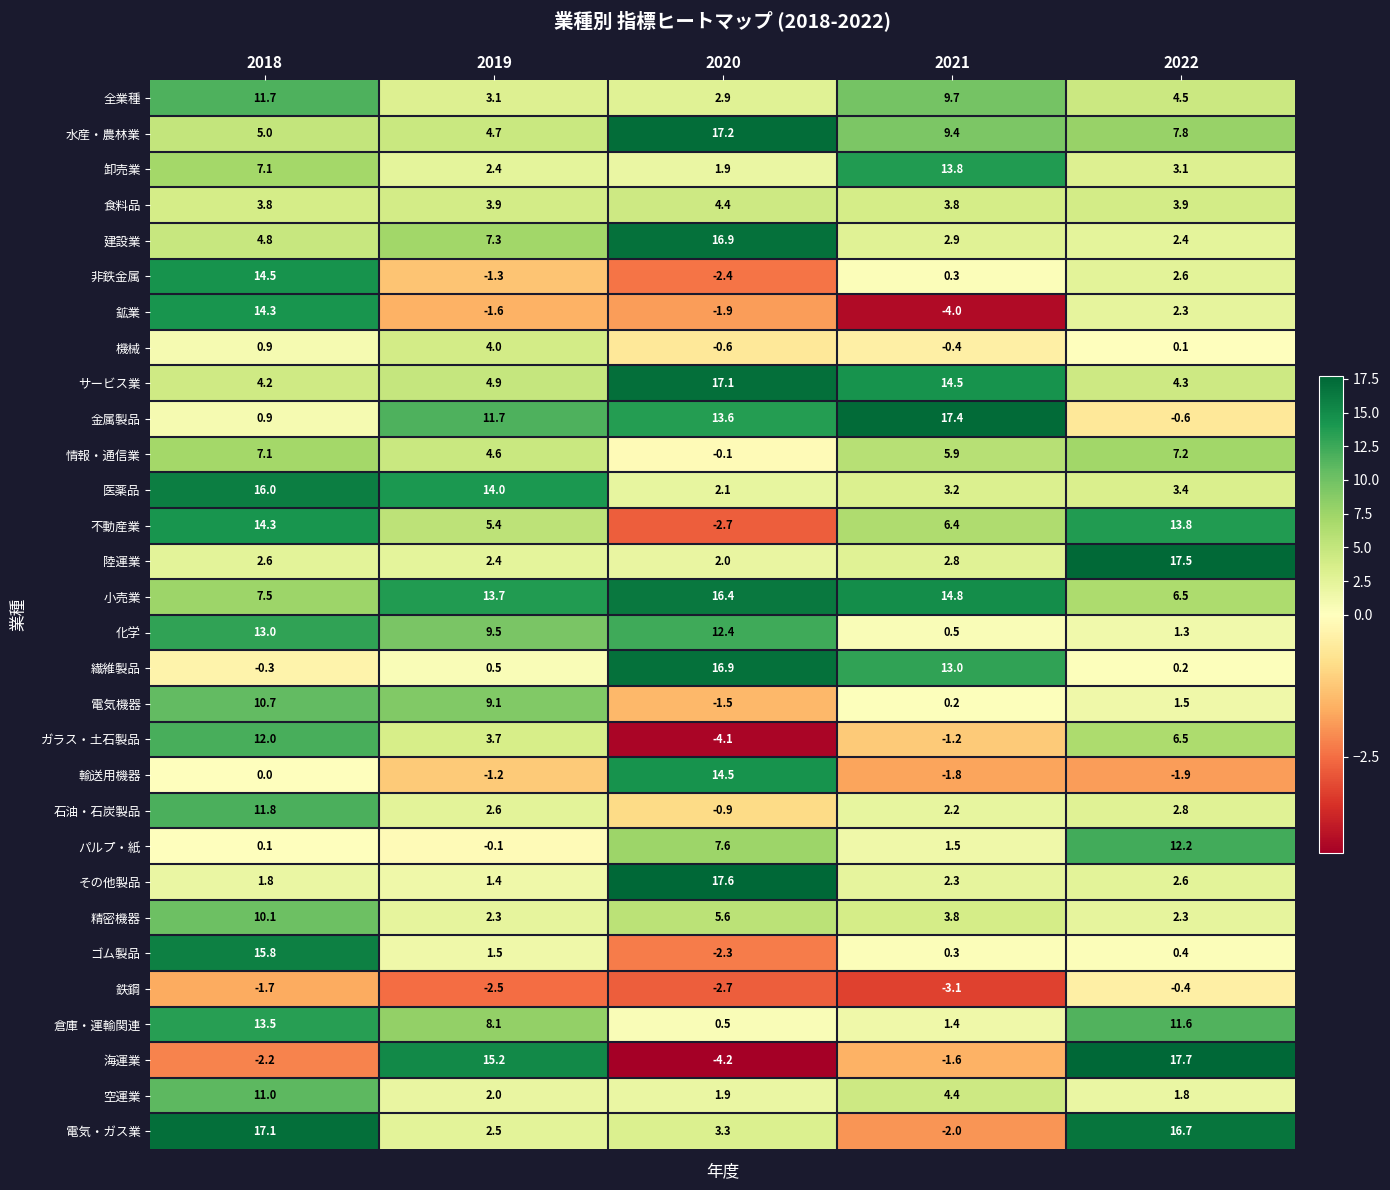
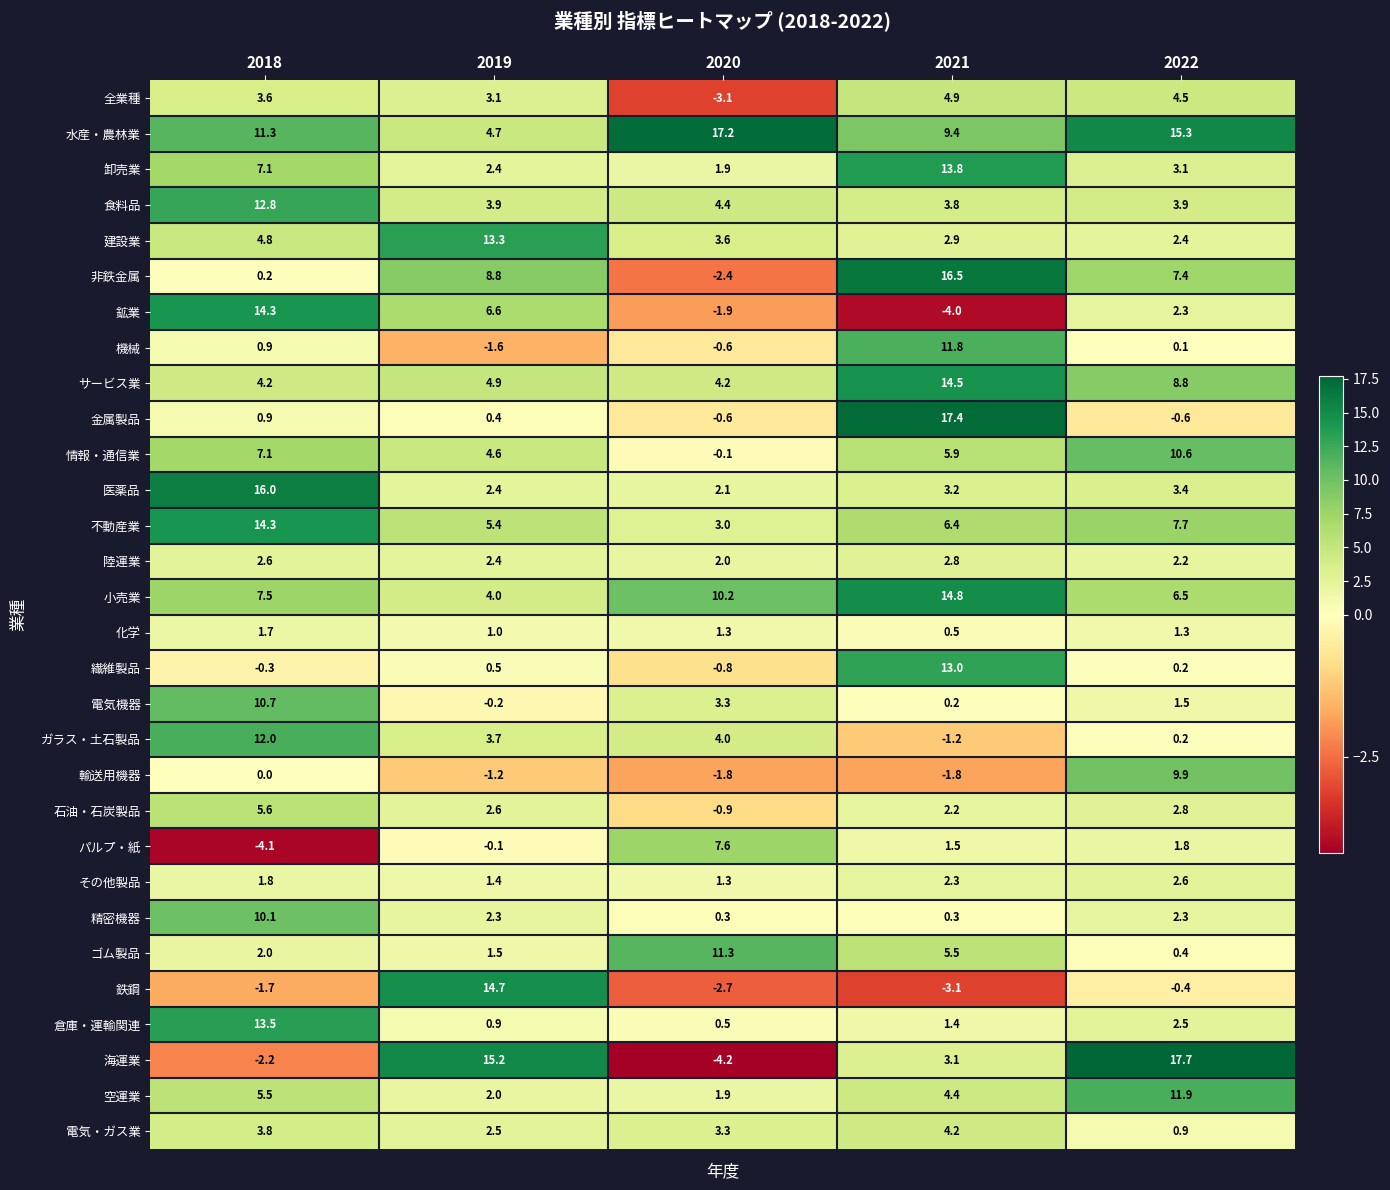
  {
    "全業種": {
-     "2018": 11.7,
+     "2018": 3.6,
      "2019": 3.1,
-     "2020": 2.9,
-     "2021": 9.7,
+     "2020": -3.1,
+     "2021": 4.9,
      "2022": 4.5
    },
    "水産・農林業": {
-     "2018": 5.0,
+     "2018": 11.3,
      "2019": 4.7,
      "2020": 17.2,
      "2021": 9.4,
-     "2022": 7.8
+     "2022": 15.3
    },
    "卸売業": {
      "2018": 7.1,
      "2019": 2.4,
      "2020": 1.9,
      "2021": 13.8,
      "2022": 3.1
    },
    "食料品": {
-     "2018": 3.8,
+     "2018": 12.8,
      "2019": 3.9,
      "2020": 4.4,
      "2021": 3.8,
      "2022": 3.9
    },
    "建設業": {
      "2018": 4.8,
-     "2019": 7.3,
-     "2020": 16.9,
+     "2019": 13.3,
+     "2020": 3.6,
      "2021": 2.9,
      "2022": 2.4
    },
    "非鉄金属": {
-     "2018": 14.5,
-     "2019": -1.3,
+     "2018": 0.2,
+     "2019": 8.8,
      "2020": -2.4,
-     "2021": 0.3,
-     "2022": 2.6
+     "2021": 16.5,
+     "2022": 7.4
    },
    "鉱業": {
      "2018": 14.3,
-     "2019": -1.6,
+     "2019": 6.6,
      "2020": -1.9,
      "2021": -4.0,
      "2022": 2.3
    },
    "機械": {
      "2018": 0.9,
-     "2019": 4.0,
+     "2019": -1.6,
      "2020": -0.6,
-     "2021": -0.4,
+     "2021": 11.8,
      "2022": 0.1
    },
    "サービス業": {
      "2018": 4.2,
      "2019": 4.9,
-     "2020": 17.1,
+     "2020": 4.2,
      "2021": 14.5,
-     "2022": 4.3
+     "2022": 8.8
    },
    "金属製品": {
      "2018": 0.9,
-     "2019": 11.7,
-     "2020": 13.6,
+     "2019": 0.4,
+     "2020": -0.6,
      "2021": 17.4,
      "2022": -0.6
    },
    "情報・通信業": {
      "2018": 7.1,
      "2019": 4.6,
      "2020": -0.1,
      "2021": 5.9,
-     "2022": 7.2
+     "2022": 10.6
    },
    "医薬品": {
      "2018": 16.0,
-     "2019": 14.0,
+     "2019": 2.4,
      "2020": 2.1,
      "2021": 3.2,
      "2022": 3.4
    },
    "不動産業": {
      "2018": 14.3,
      "2019": 5.4,
-     "2020": -2.7,
+     "2020": 3.0,
      "2021": 6.4,
-     "2022": 13.8
+     "2022": 7.7
    },
    "陸運業": {
      "2018": 2.6,
      "2019": 2.4,
      "2020": 2.0,
      "2021": 2.8,
-     "2022": 17.5
+     "2022": 2.2
    },
    "小売業": {
      "2018": 7.5,
-     "2019": 13.7,
-     "2020": 16.4,
+     "2019": 4.0,
+     "2020": 10.2,
      "2021": 14.8,
      "2022": 6.5
    },
    "化学": {
-     "2018": 13.0,
-     "2019": 9.5,
-     "2020": 12.4,
+     "2018": 1.7,
+     "2019": 1.0,
+     "2020": 1.3,
      "2021": 0.5,
      "2022": 1.3
    },
    "繊維製品": {
      "2018": -0.3,
      "2019": 0.5,
-     "2020": 16.9,
+     "2020": -0.8,
      "2021": 13.0,
      "2022": 0.2
    },
    "電気機器": {
      "2018": 10.7,
-     "2019": 9.1,
-     "2020": -1.5,
+     "2019": -0.2,
+     "2020": 3.3,
      "2021": 0.2,
      "2022": 1.5
    },
    "ガラス・土石製品": {
      "2018": 12.0,
      "2019": 3.7,
-     "2020": -4.1,
+     "2020": 4.0,
      "2021": -1.2,
-     "2022": 6.5
+     "2022": 0.2
    },
    "輸送用機器": {
      "2018": 0.0,
      "2019": -1.2,
-     "2020": 14.5,
+     "2020": -1.8,
      "2021": -1.8,
-     "2022": -1.9
+     "2022": 9.9
    },
    "石油・石炭製品": {
-     "2018": 11.8,
+     "2018": 5.6,
      "2019": 2.6,
      "2020": -0.9,
      "2021": 2.2,
      "2022": 2.8
    },
    "パルプ・紙": {
-     "2018": 0.1,
+     "2018": -4.1,
      "2019": -0.1,
      "2020": 7.6,
      "2021": 1.5,
-     "2022": 12.2
+     "2022": 1.8
    },
    "その他製品": {
      "2018": 1.8,
      "2019": 1.4,
-     "2020": 17.6,
+     "2020": 1.3,
      "2021": 2.3,
      "2022": 2.6
    },
    "精密機器": {
      "2018": 10.1,
      "2019": 2.3,
-     "2020": 5.6,
-     "2021": 3.8,
+     "2020": 0.3,
+     "2021": 0.3,
      "2022": 2.3
    },
    "ゴム製品": {
-     "2018": 15.8,
+     "2018": 2.0,
      "2019": 1.5,
-     "2020": -2.3,
-     "2021": 0.3,
+     "2020": 11.3,
+     "2021": 5.5,
      "2022": 0.4
    },
    "鉄鋼": {
      "2018": -1.7,
-     "2019": -2.5,
+     "2019": 14.7,
      "2020": -2.7,
      "2021": -3.1,
      "2022": -0.4
    },
    "倉庫・運輸関連": {
      "2018": 13.5,
-     "2019": 8.1,
+     "2019": 0.9,
      "2020": 0.5,
      "2021": 1.4,
-     "2022": 11.6
+     "2022": 2.5
    },
    "海運業": {
      "2018": -2.2,
      "2019": 15.2,
      "2020": -4.2,
-     "2021": -1.6,
+     "2021": 3.1,
      "2022": 17.7
    },
    "空運業": {
-     "2018": 11.0,
+     "2018": 5.5,
      "2019": 2.0,
      "2020": 1.9,
      "2021": 4.4,
-     "2022": 1.8
+     "2022": 11.9
    },
    "電気・ガス業": {
-     "2018": 17.1,
+     "2018": 3.8,
      "2019": 2.5,
      "2020": 3.3,
-     "2021": -2.0,
-     "2022": 16.7
+     "2021": 4.2,
+     "2022": 0.9
    }
  }
